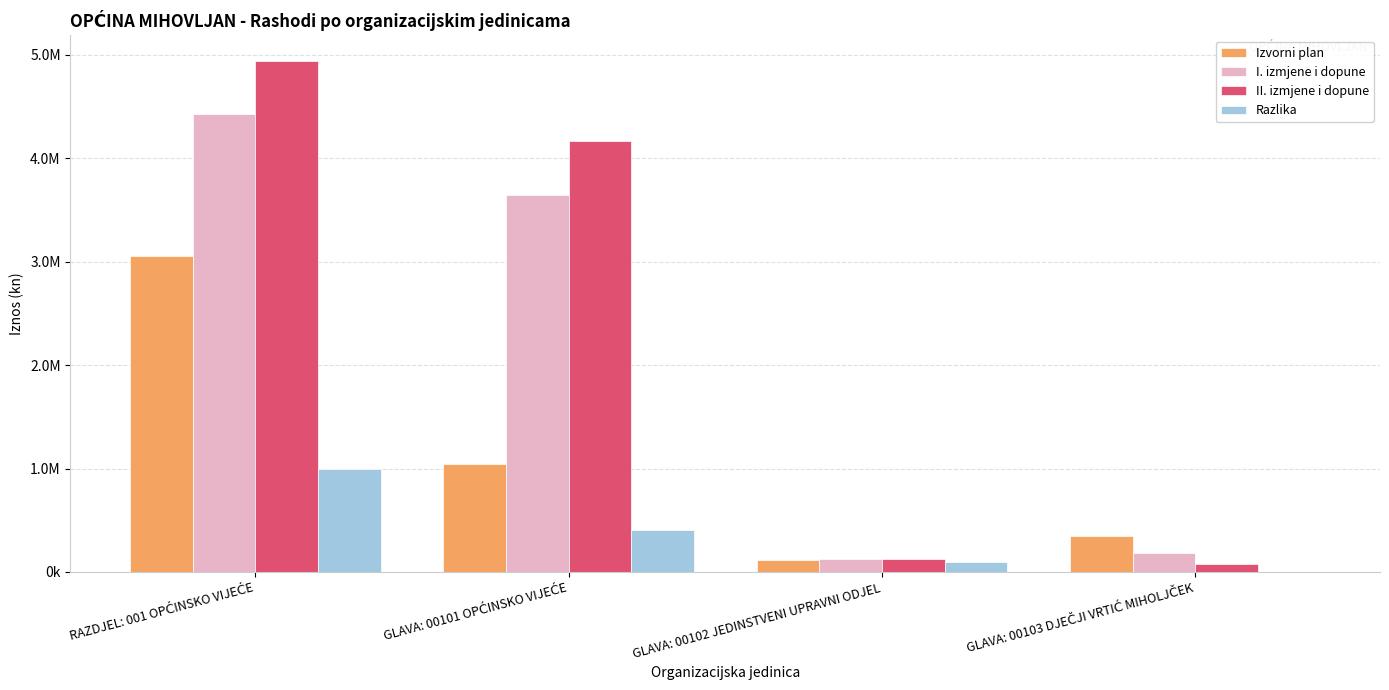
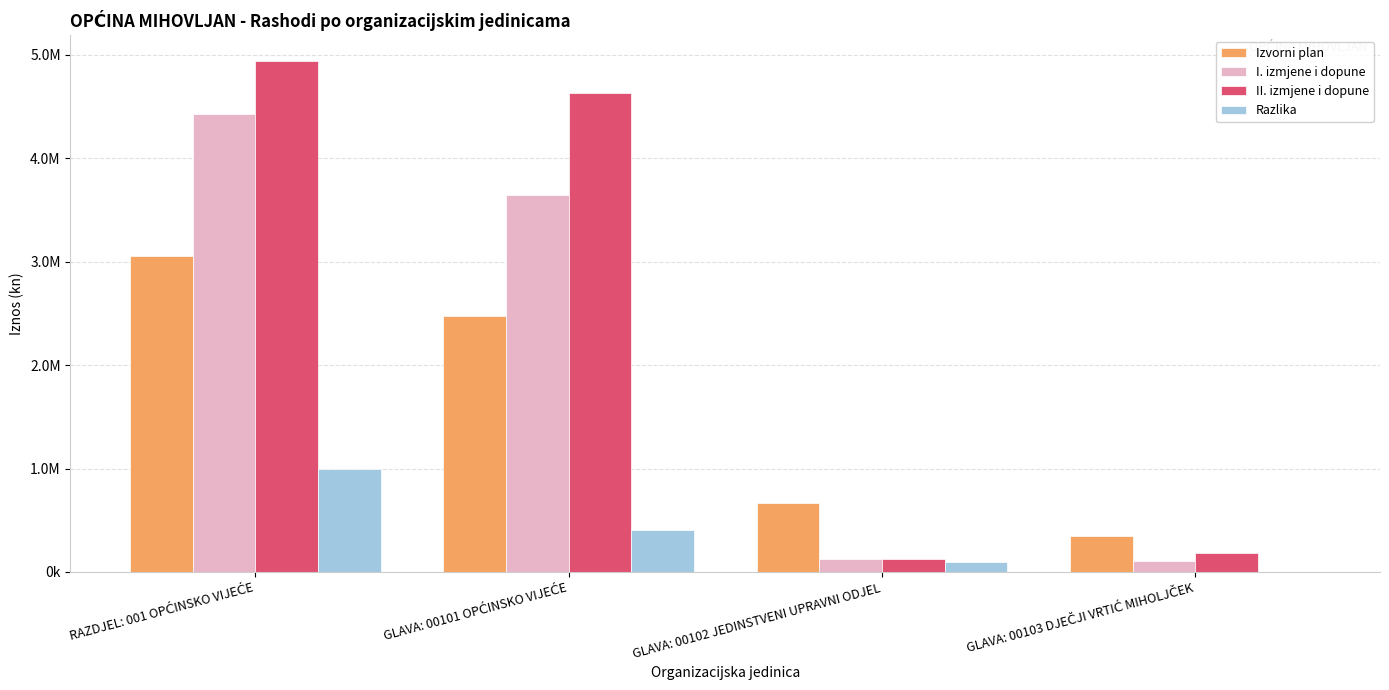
  {
    "Izvorni plan": {
      "RAZDJEL: 001 OPĆINSKO VIJEĆE": 3050000,
-     "GLAVA: 00101 OPĆINSKO VIJEĆE": 1040000,
-     "GLAVA: 00102 JEDINSTVENI UPRAVNI ODJEL": 120000,
+     "GLAVA: 00101 OPĆINSKO VIJEĆE": 2470000,
+     "GLAVA: 00102 JEDINSTVENI UPRAVNI ODJEL": 670000,
      "GLAVA: 00103 DJEČJI VRTIĆ MIHOLJČEK": 350000
    },
    "I. izmjene i dopune": {
      "RAZDJEL: 001 OPĆINSKO VIJEĆE": 4430000,
      "GLAVA: 00101 OPĆINSKO VIJEĆE": 3640000,
      "GLAVA: 00102 JEDINSTVENI UPRAVNI ODJEL": 120000,
-     "GLAVA: 00103 DJEČJI VRTIĆ MIHOLJČEK": 190000
+     "GLAVA: 00103 DJEČJI VRTIĆ MIHOLJČEK": 100000
    },
    "II. izmjene i dopune": {
      "RAZDJEL: 001 OPĆINSKO VIJEĆE": 4940000,
-     "GLAVA: 00101 OPĆINSKO VIJEĆE": 4170000,
+     "GLAVA: 00101 OPĆINSKO VIJEĆE": 4630000,
      "GLAVA: 00102 JEDINSTVENI UPRAVNI ODJEL": 120000,
-     "GLAVA: 00103 DJEČJI VRTIĆ MIHOLJČEK": 70000
+     "GLAVA: 00103 DJEČJI VRTIĆ MIHOLJČEK": 190000
    },
    "Razlika": {
      "RAZDJEL: 001 OPĆINSKO VIJEĆE": 990000,
      "GLAVA: 00101 OPĆINSKO VIJEĆE": 400000,
      "GLAVA: 00102 JEDINSTVENI UPRAVNI ODJEL": 90000,
      "GLAVA: 00103 DJEČJI VRTIĆ MIHOLJČEK": 0
    }
  }
